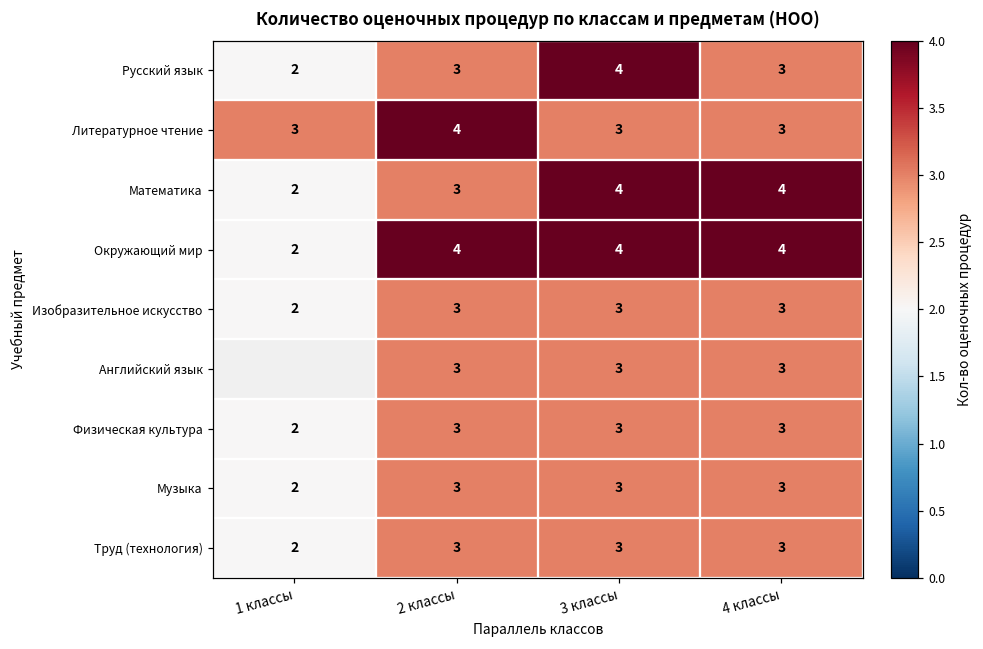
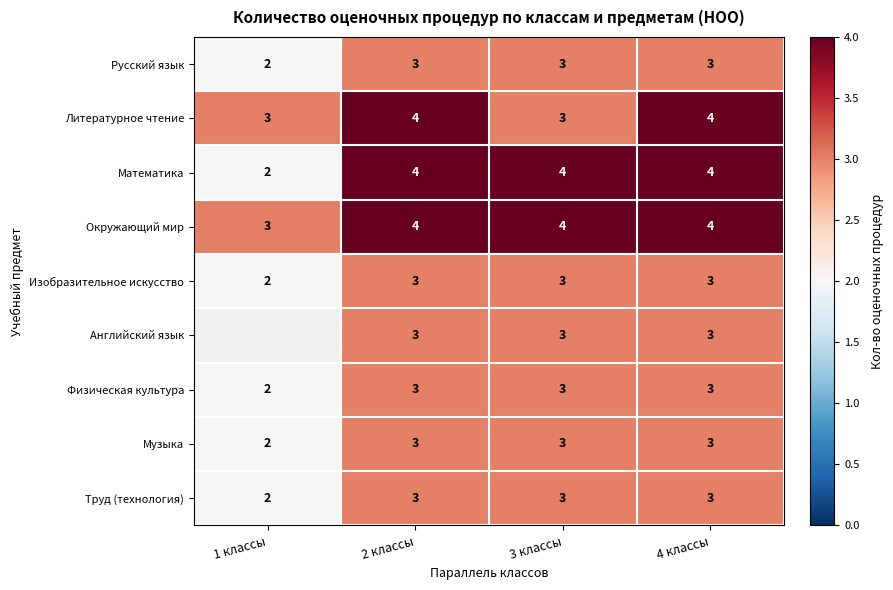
  {
    "Русский язык": {
      "1 классы": 2,
      "2 классы": 3,
-     "3 классы": 4,
+     "3 классы": 3,
      "4 классы": 3
    },
    "Литературное чтение": {
      "1 классы": 3,
      "2 классы": 4,
      "3 классы": 3,
-     "4 классы": 3
+     "4 классы": 4
    },
    "Математика": {
      "1 классы": 2,
-     "2 классы": 3,
+     "2 классы": 4,
      "3 классы": 4,
      "4 классы": 4
    },
    "Окружающий мир": {
-     "1 классы": 2,
+     "1 классы": 3,
      "2 классы": 4,
      "3 классы": 4,
      "4 классы": 4
    },
    "Изобразительное искусство": {
      "1 классы": 2,
      "2 классы": 3,
      "3 классы": 3,
      "4 классы": 3
    },
    "Английский язык": {
      "2 классы": 3,
      "3 классы": 3,
      "4 классы": 3
    },
    "Физическая культура": {
      "1 классы": 2,
      "2 классы": 3,
      "3 классы": 3,
      "4 классы": 3
    },
    "Музыка": {
      "1 классы": 2,
      "2 классы": 3,
      "3 классы": 3,
      "4 классы": 3
    },
    "Труд (технология)": {
      "1 классы": 2,
      "2 классы": 3,
      "3 классы": 3,
      "4 классы": 3
    }
  }
